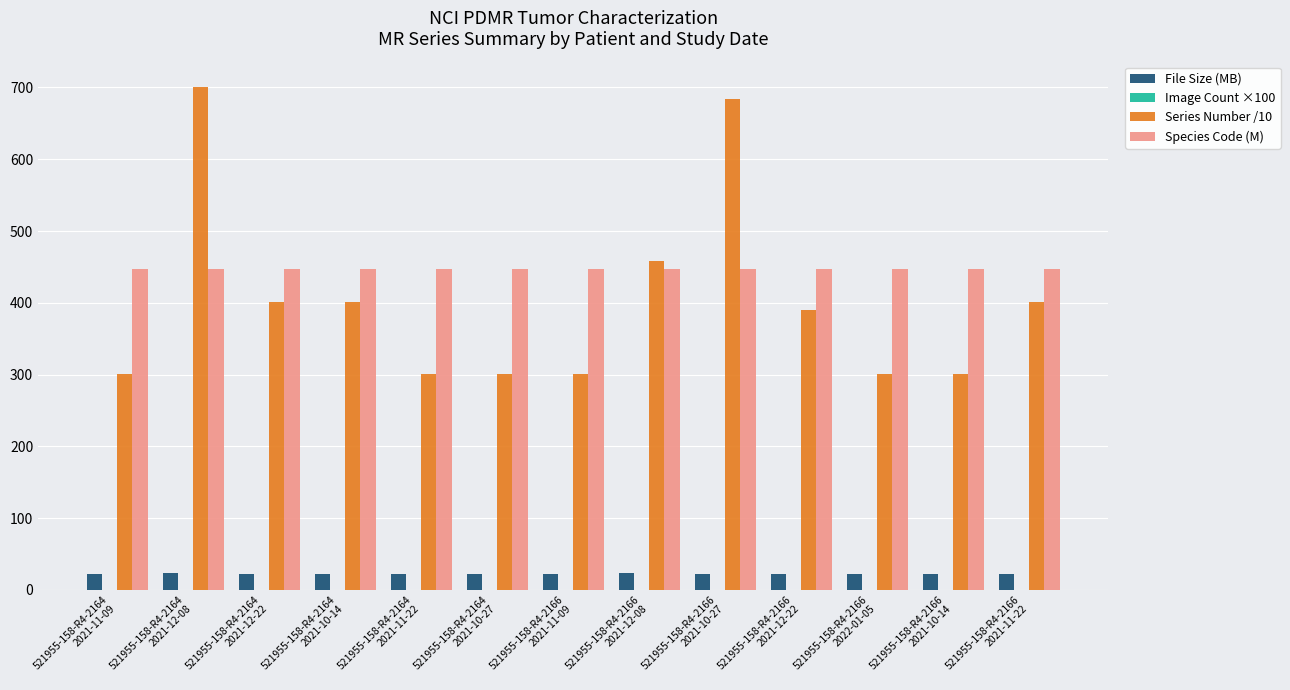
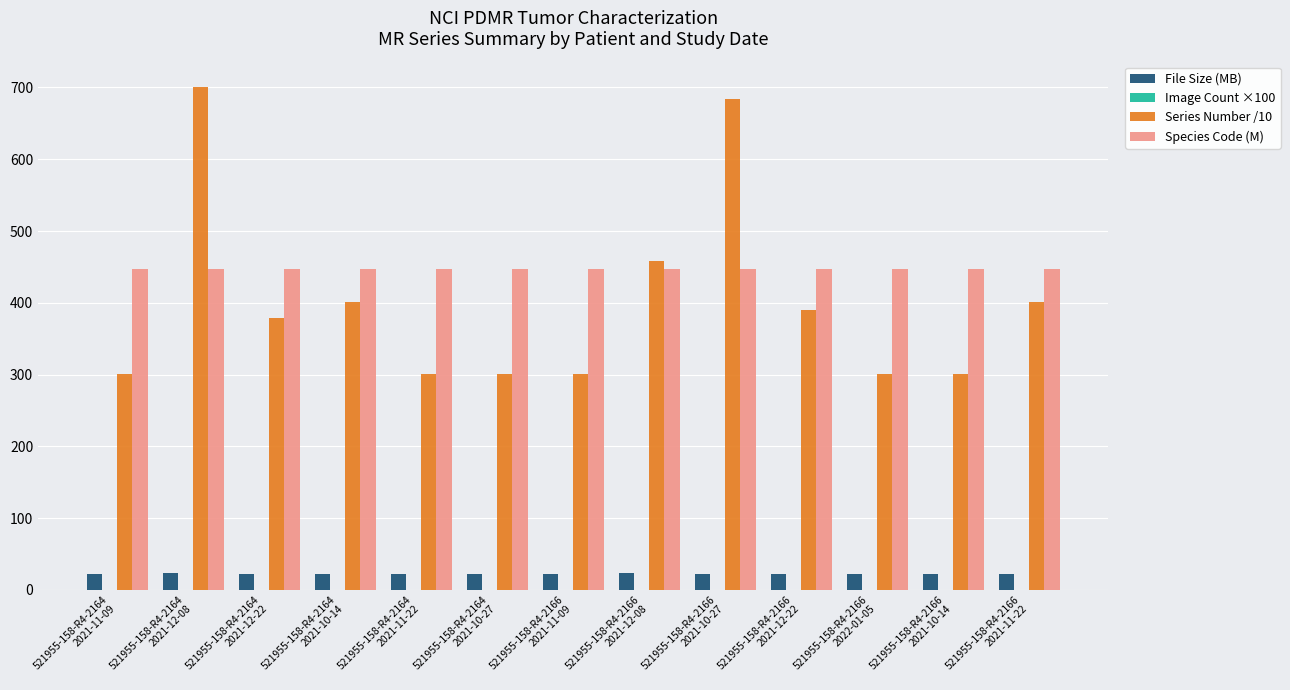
  {
    "File Size (MB)": {
      "521955-158-R4-2164 2021-11-09": 20,
      "521955-158-R4-2164 2021-12-08": 20,
      "521955-158-R4-2164 2021-12-22": 20,
      "521955-158-R4-2164 2021-10-14": 20,
      "521955-158-R4-2164 2021-11-22": 20,
      "521955-158-R4-2164 2021-10-27": 20,
      "521955-158-R4-2166 2021-11-09": 20,
      "521955-158-R4-2166 2021-12-08": 20,
      "521955-158-R4-2166 2021-10-27": 20,
      "521955-158-R4-2166 2021-12-22": 20,
      "521955-158-R4-2166 2022-01-05": 20,
      "521955-158-R4-2166 2021-10-14": 20,
      "521955-158-R4-2166 2021-11-22": 20
    },
    "Series Number /10": {
      "521955-158-R4-2164 2021-11-09": 300,
      "521955-158-R4-2164 2021-12-08": 700,
-     "521955-158-R4-2164 2021-12-22": 400,
+     "521955-158-R4-2164 2021-12-22": 380,
      "521955-158-R4-2164 2021-10-14": 400,
      "521955-158-R4-2164 2021-11-22": 300,
      "521955-158-R4-2164 2021-10-27": 300,
      "521955-158-R4-2166 2021-11-09": 300,
      "521955-158-R4-2166 2021-12-08": 460,
      "521955-158-R4-2166 2021-10-27": 680,
      "521955-158-R4-2166 2021-12-22": 390,
      "521955-158-R4-2166 2022-01-05": 300,
      "521955-158-R4-2166 2021-10-14": 300,
      "521955-158-R4-2166 2021-11-22": 400
    },
    "Species Code (M)": {
      "521955-158-R4-2164 2021-11-09": 450,
      "521955-158-R4-2164 2021-12-08": 450,
      "521955-158-R4-2164 2021-12-22": 450,
      "521955-158-R4-2164 2021-10-14": 450,
      "521955-158-R4-2164 2021-11-22": 450,
      "521955-158-R4-2164 2021-10-27": 450,
      "521955-158-R4-2166 2021-11-09": 450,
      "521955-158-R4-2166 2021-12-08": 450,
      "521955-158-R4-2166 2021-10-27": 450,
      "521955-158-R4-2166 2021-12-22": 450,
      "521955-158-R4-2166 2022-01-05": 450,
      "521955-158-R4-2166 2021-10-14": 450,
      "521955-158-R4-2166 2021-11-22": 450
    }
  }
